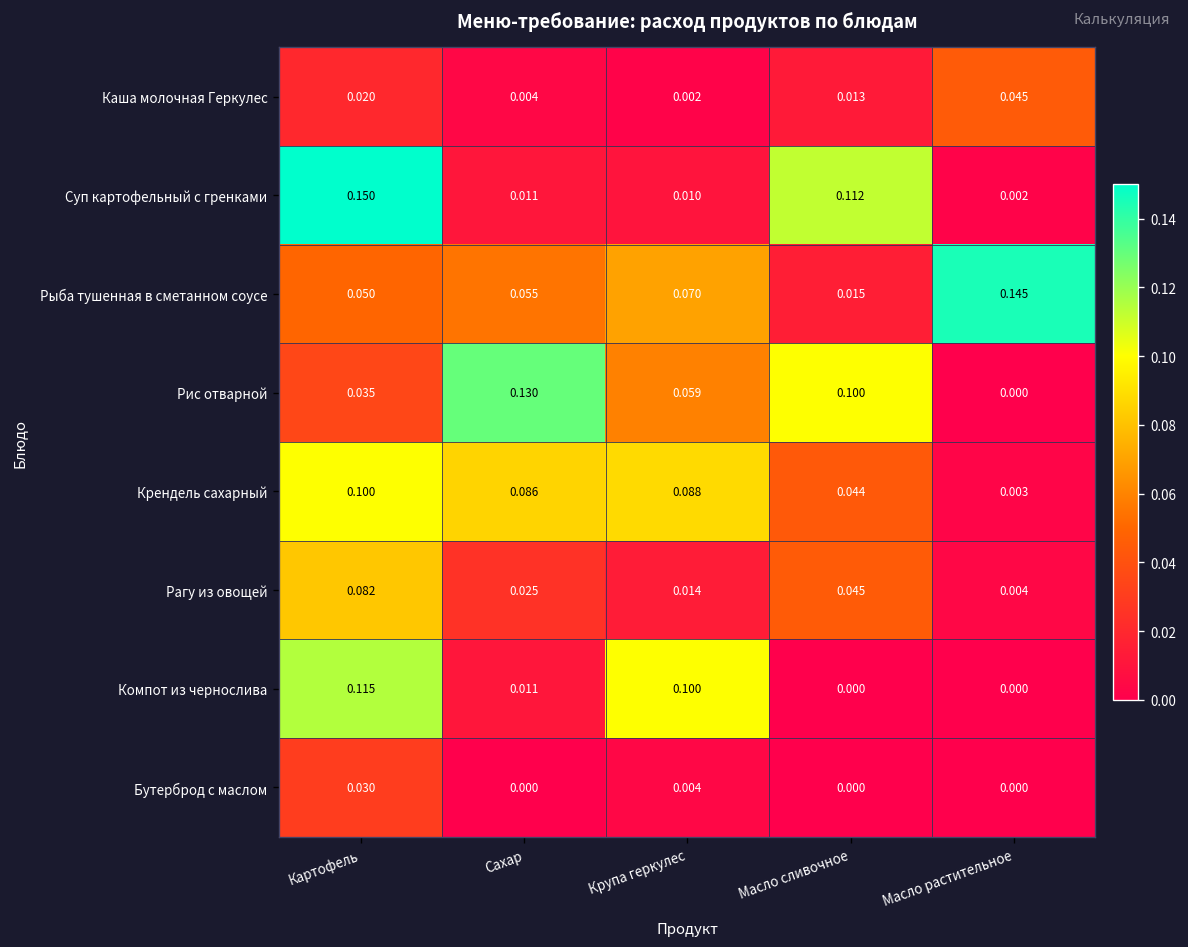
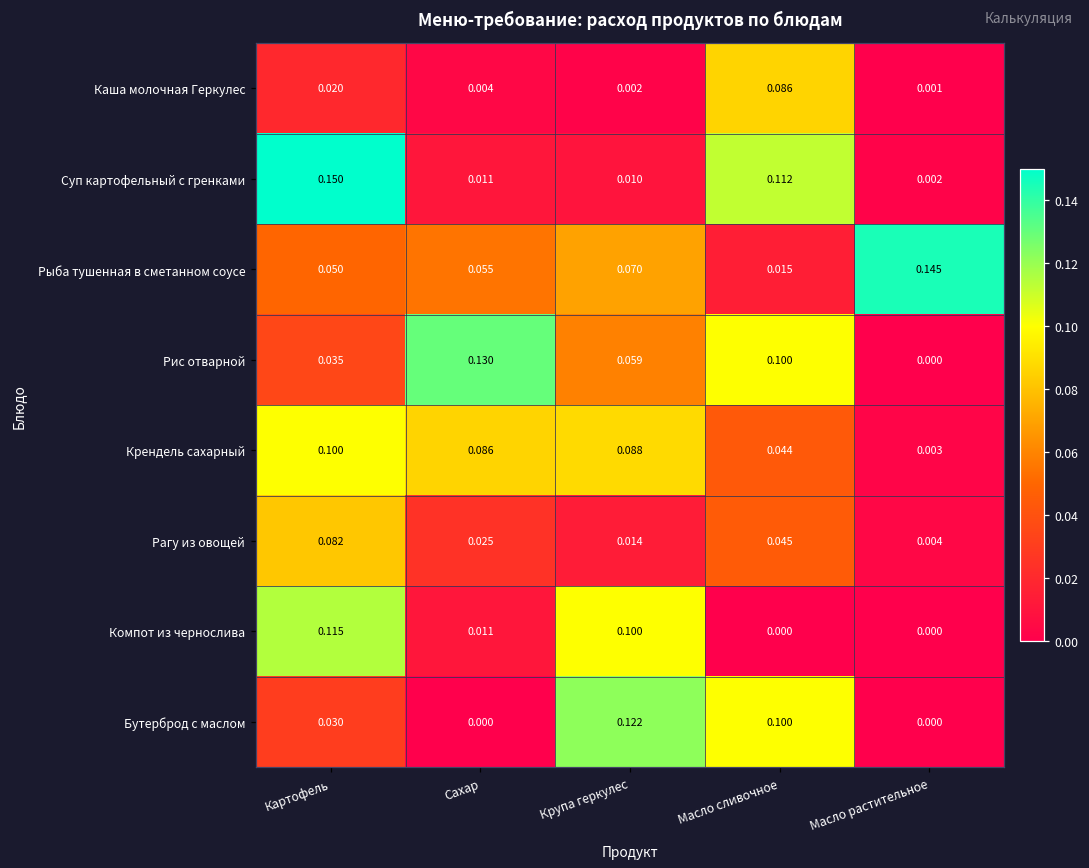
  {
    "Каша молочная Геркулес": {
      "Картофель": 0.020,
      "Сахар": 0.004,
      "Крупа геркулес": 0.002,
-     "Масло сливочное": 0.013,
-     "Масло растительное": 0.045
+     "Масло сливочное": 0.086,
+     "Масло растительное": 0.001
    },
    "Суп картофельный с гренками": {
      "Картофель": 0.150,
      "Сахар": 0.011,
      "Крупа геркулес": 0.010,
      "Масло сливочное": 0.112,
      "Масло растительное": 0.002
    },
    "Рыба тушенная в сметанном соусе": {
      "Картофель": 0.050,
      "Сахар": 0.055,
      "Крупа геркулес": 0.070,
      "Масло сливочное": 0.015,
      "Масло растительное": 0.145
    },
    "Рис отварной": {
      "Картофель": 0.035,
      "Сахар": 0.130,
      "Крупа геркулес": 0.059,
      "Масло сливочное": 0.100,
      "Масло растительное": 0.000
    },
    "Крендель сахарный": {
      "Картофель": 0.100,
      "Сахар": 0.086,
      "Крупа геркулес": 0.088,
      "Масло сливочное": 0.044,
      "Масло растительное": 0.003
    },
    "Рагу из овощей": {
      "Картофель": 0.082,
      "Сахар": 0.025,
      "Крупа геркулес": 0.014,
      "Масло сливочное": 0.045,
      "Масло растительное": 0.004
    },
    "Компот из чернослива": {
      "Картофель": 0.115,
      "Сахар": 0.011,
      "Крупа геркулес": 0.100,
      "Масло сливочное": 0.000,
      "Масло растительное": 0.000
    },
    "Бутерброд с маслом": {
      "Картофель": 0.030,
      "Сахар": 0.000,
-     "Крупа геркулес": 0.004,
-     "Масло сливочное": 0.000,
+     "Крупа геркулес": 0.122,
+     "Масло сливочное": 0.100,
      "Масло растительное": 0.000
    }
  }
